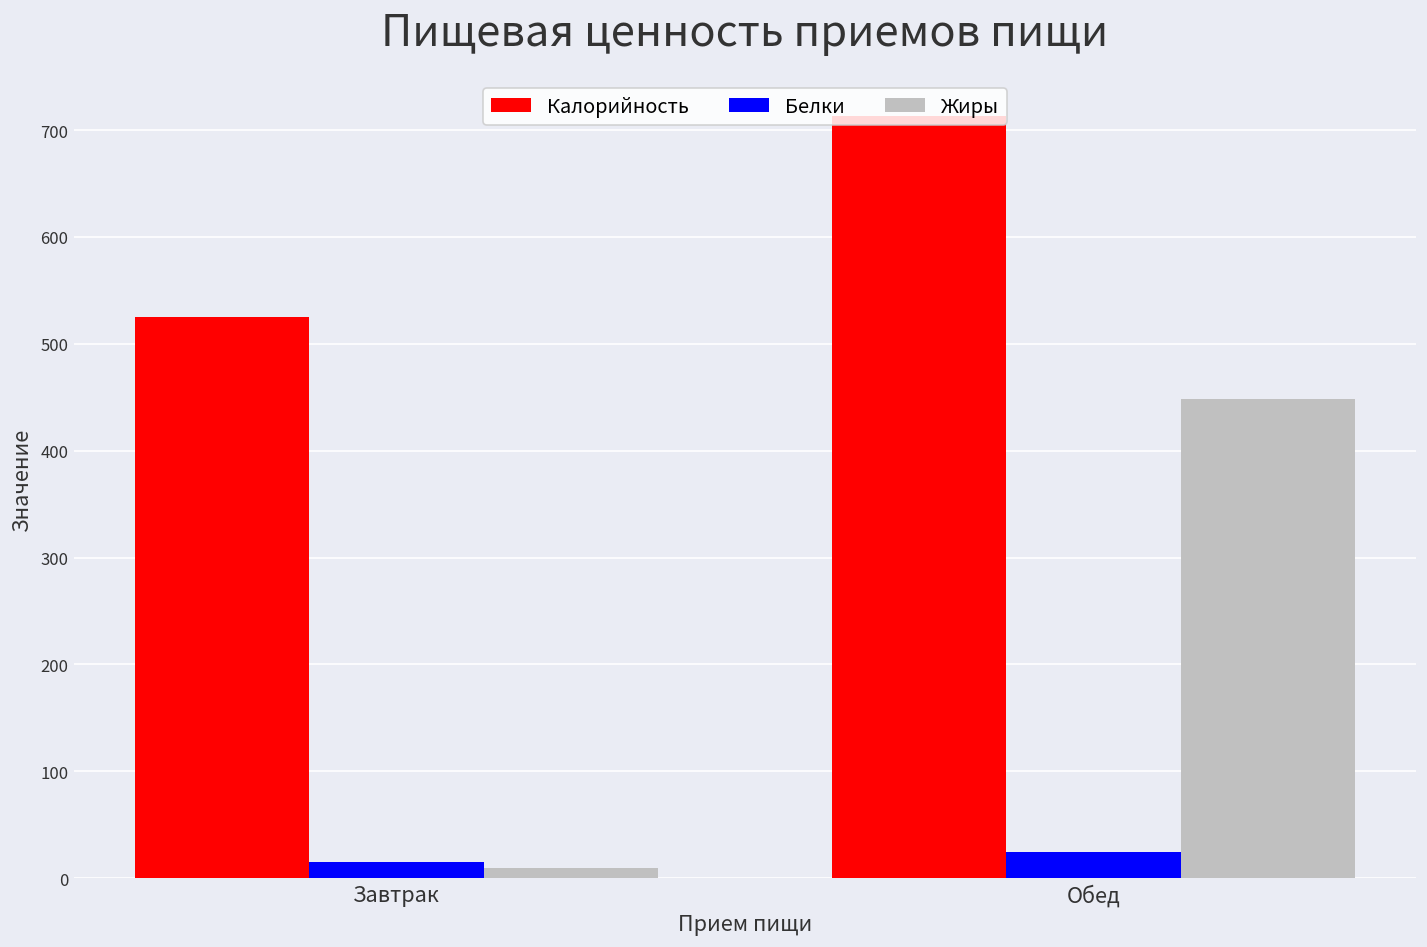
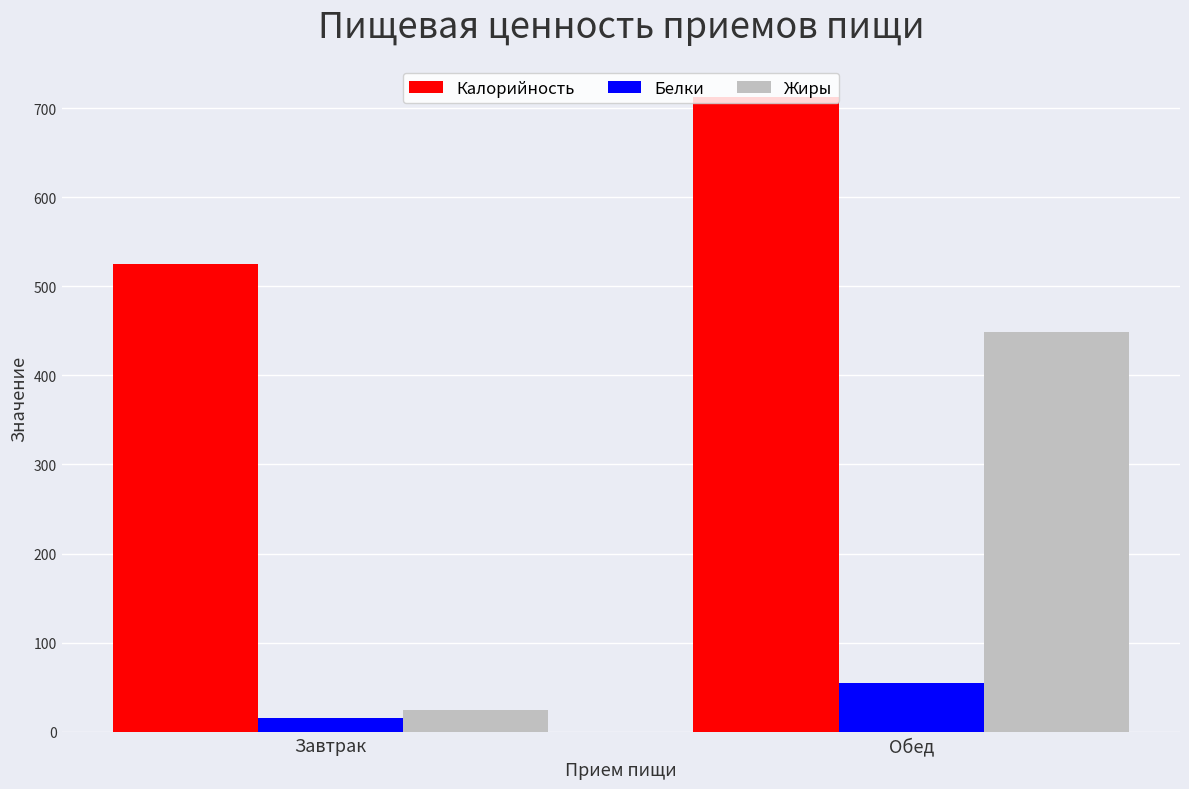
  {
    "Калорийность": {
      "Завтрак": 530
    },
    "Белки": {
      "Завтрак": 20,
-     "Обед": 20
+     "Обед": 50
    },
    "Жиры": {
-     "Завтрак": 10,
+     "Завтрак": 20,
      "Обед": 450
    }
  }
